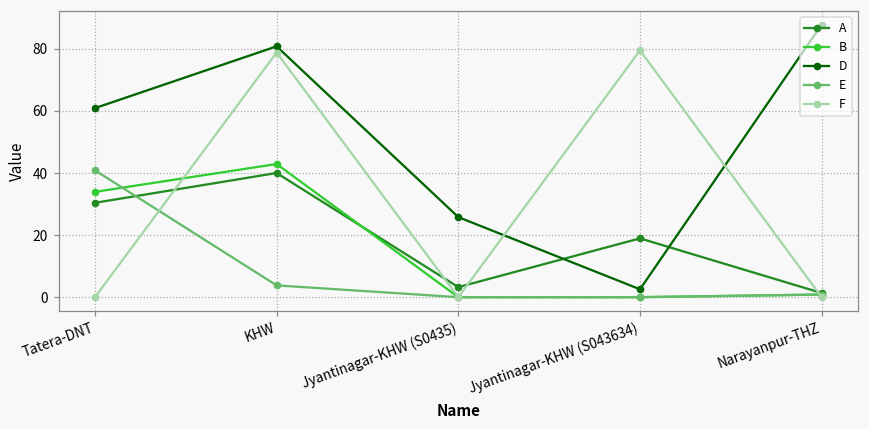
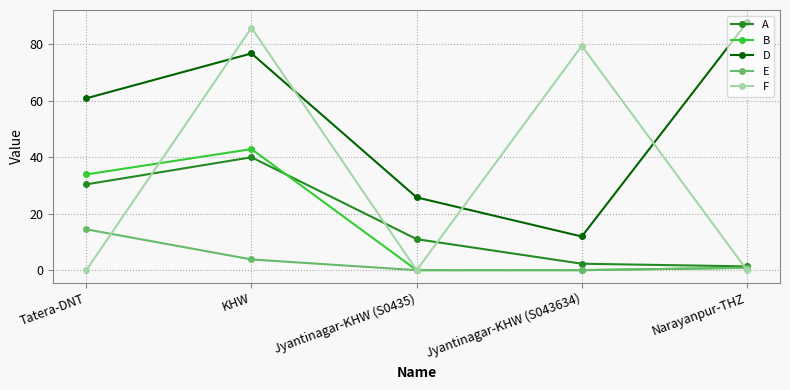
  {
    "A": {
      "Tatera-DNT": 30,
      "KHW": 40,
-     "Jyantinagar-KHW (S0435)": 3,
-     "Jyantinagar-KHW (S043634)": 19
+     "Jyantinagar-KHW (S0435)": 11,
+     "Jyantinagar-KHW (S043634)": 2
    },
    "B": {
      "Tatera-DNT": 34,
      "KHW": 43
    },
    "D": {
      "Tatera-DNT": 61,
-     "KHW": 81,
+     "KHW": 77,
      "Jyantinagar-KHW (S0435)": 26,
-     "Jyantinagar-KHW (S043634)": 3
+     "Jyantinagar-KHW (S043634)": 12
    },
    "E": {
-     "Tatera-DNT": 41,
+     "Tatera-DNT": 14,
      "KHW": 4
    },
    "F": {
      "Tatera-DNT": 0,
-     "KHW": 79,
+     "KHW": 86,
      "Jyantinagar-KHW (S043634)": 80
    }
  }
